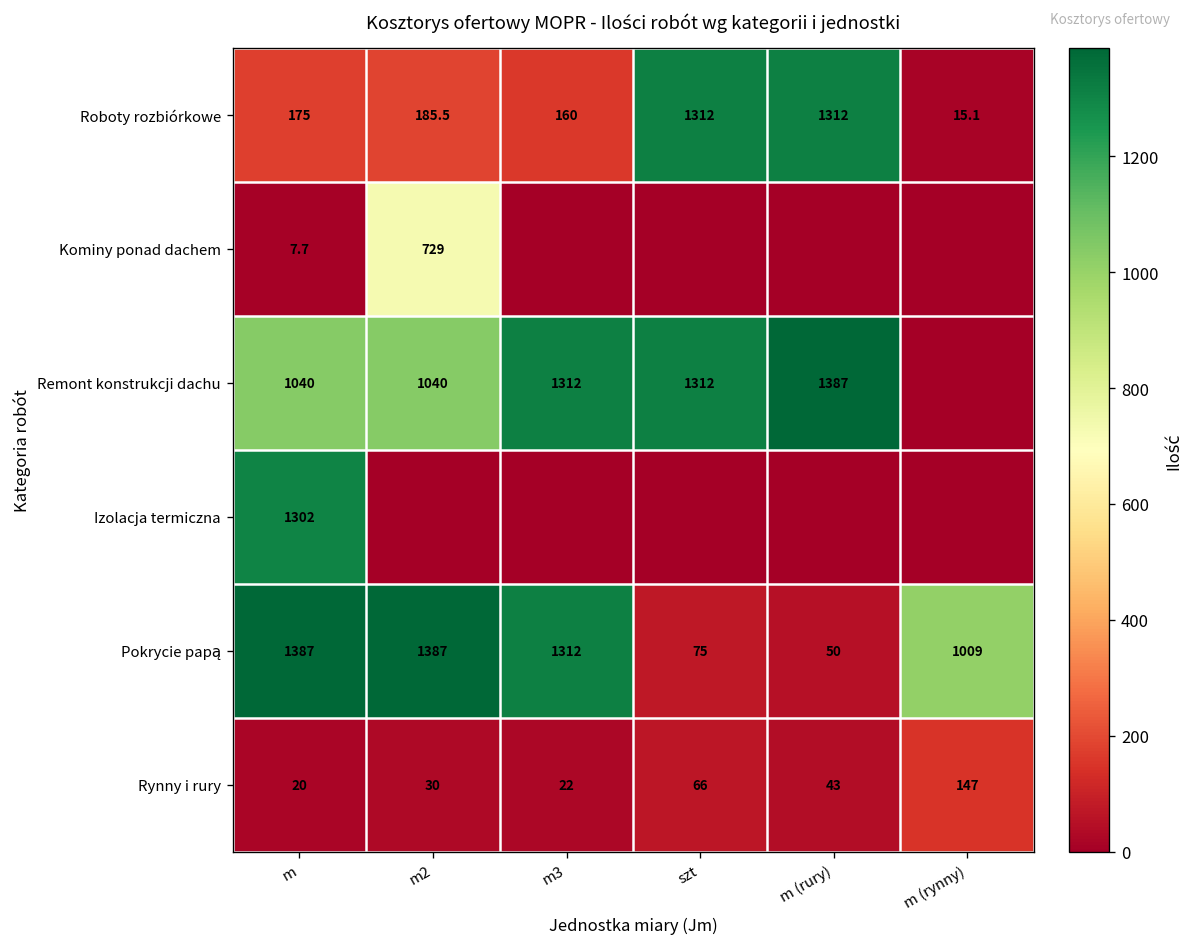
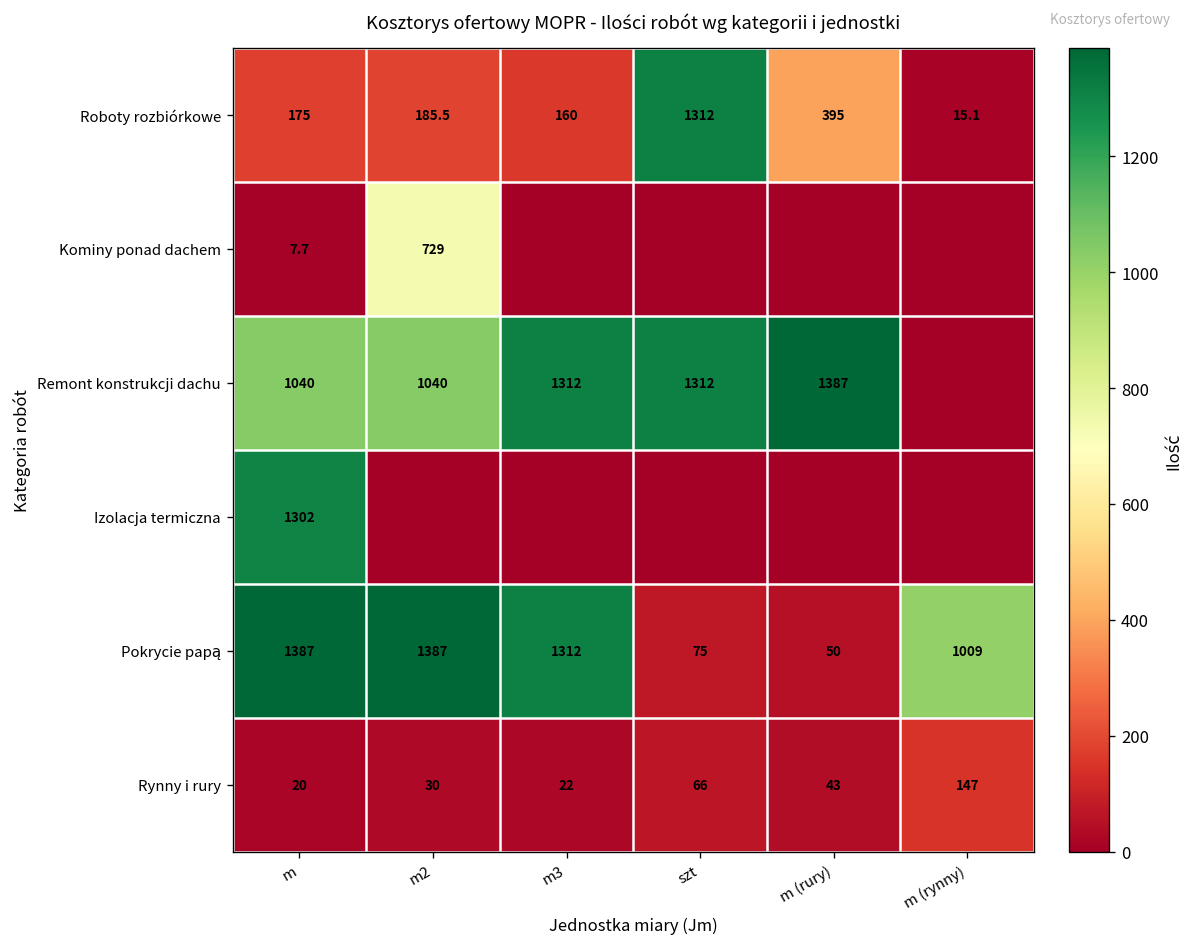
  {
    "Roboty rozbiórkowe": {
      "m": 175,
      "m2": 185.5,
      "m3": 160,
      "szt": 1312,
-     "m (rury)": 1312,
+     "m (rury)": 395,
      "m (rynny)": 15.1
    },
    "Kominy ponad dachem": {
      "m": 7.7,
      "m2": 729
    },
    "Remont konstrukcji dachu": {
      "m": 1040,
      "m2": 1040,
      "m3": 1312,
      "szt": 1312,
      "m (rury)": 1387
    },
    "Izolacja termiczna": {
      "m": 1302
    },
    "Pokrycie papą": {
      "m": 1387,
      "m2": 1387,
      "m3": 1312,
      "szt": 75,
      "m (rury)": 50,
      "m (rynny)": 1009
    },
    "Rynny i rury": {
      "m": 20,
      "m2": 30,
      "m3": 22,
      "szt": 66,
      "m (rury)": 43,
      "m (rynny)": 147
    }
  }
